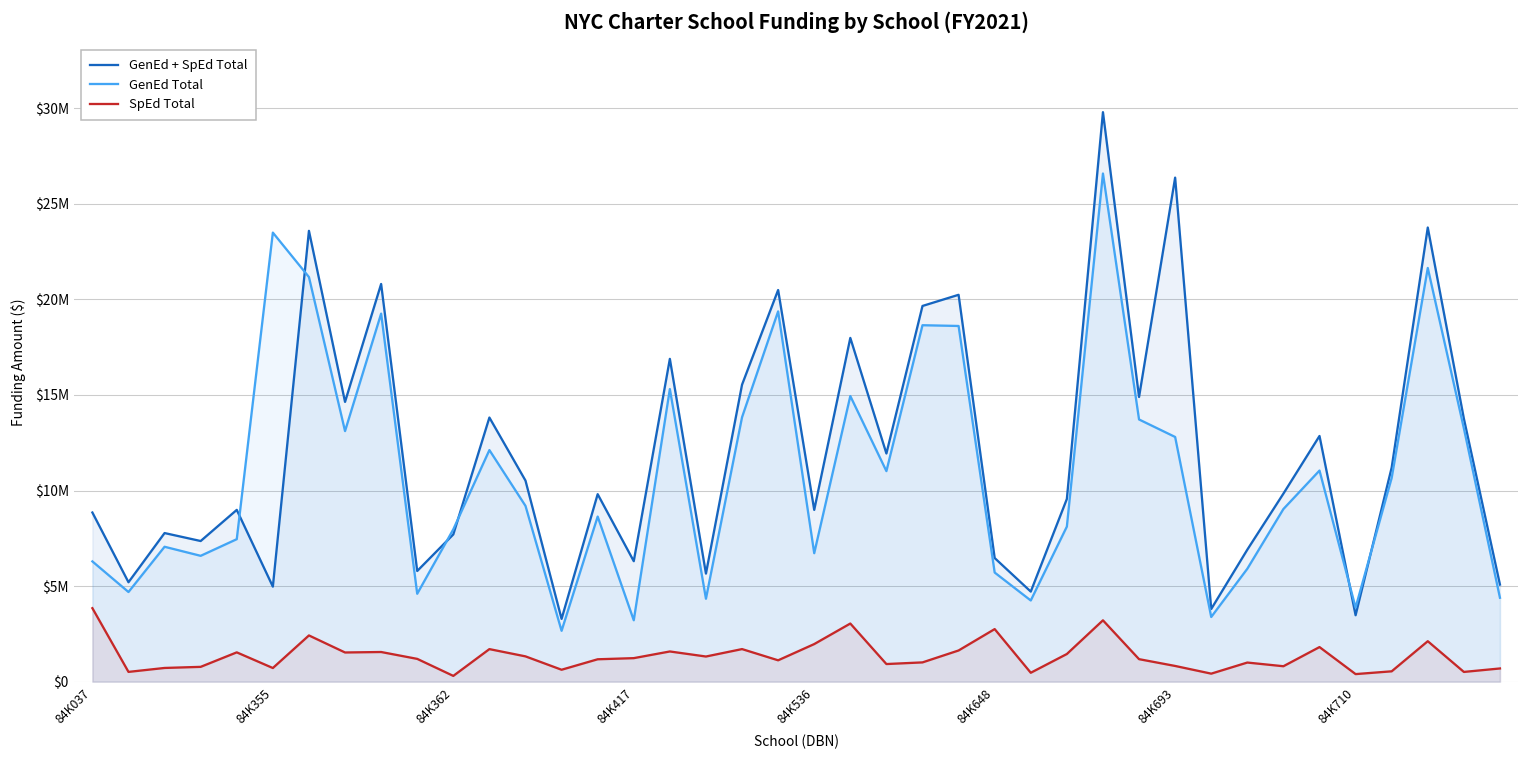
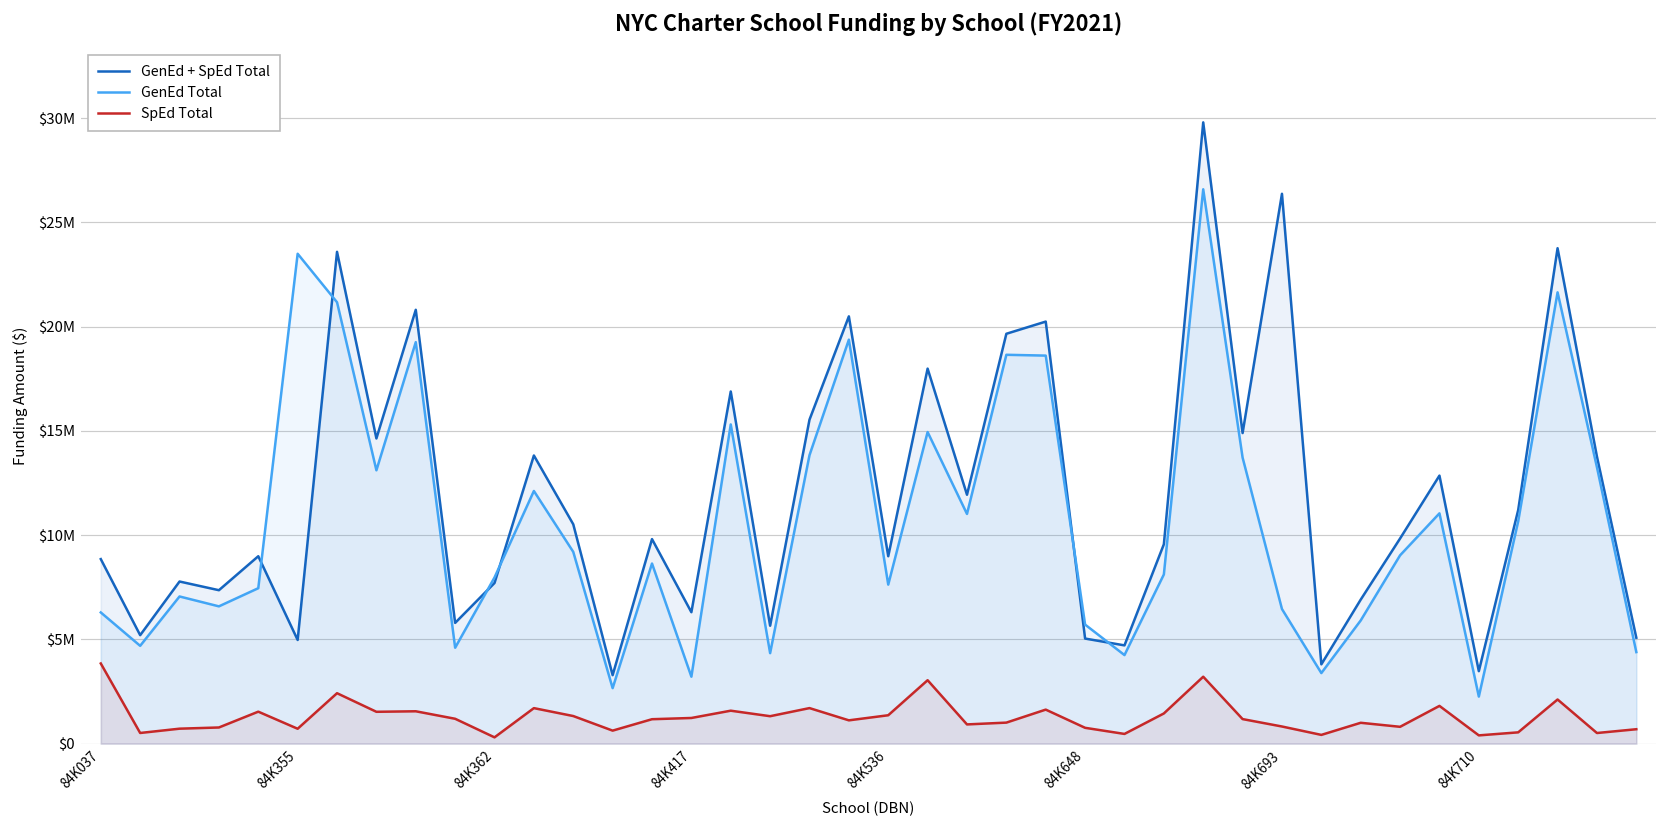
  {
    "GenEd + SpEd Total": {
      "84K037": "$8800000",
      "84K355": "$5000000",
      "84K362": "$7700000",
      "84K417": "$6300000",
      "84K536": "$9000000",
-     "84K648": "$6500000",
+     "84K648": "$5000000",
      "84K693": "$26400000",
      "84K710": "$3500000"
    },
    "GenEd Total": {
      "84K037": "$6300000",
      "84K355": "$23500000",
      "84K362": "$8000000",
      "84K417": "$3200000",
-     "84K536": "$6700000",
+     "84K536": "$7600000",
      "84K648": "$5700000",
-     "84K693": "$12800000",
-     "84K710": "$3900000"
+     "84K693": "$6500000",
+     "84K710": "$2300000"
    },
    "SpEd Total": {
      "84K037": "$3800000",
      "84K355": "$700000",
      "84K362": "$300000",
      "84K417": "$1200000",
-     "84K536": "$2000000",
-     "84K648": "$2800000",
+     "84K536": "$1400000",
+     "84K648": "$800000",
      "84K693": "$800000",
      "84K710": "$400000"
    }
  }
